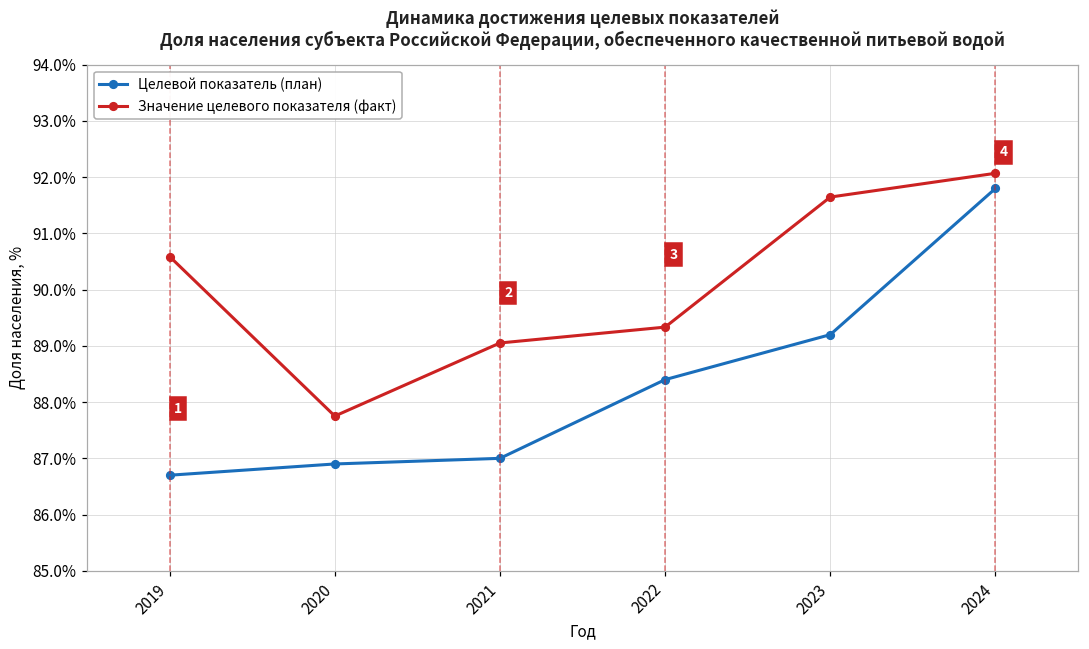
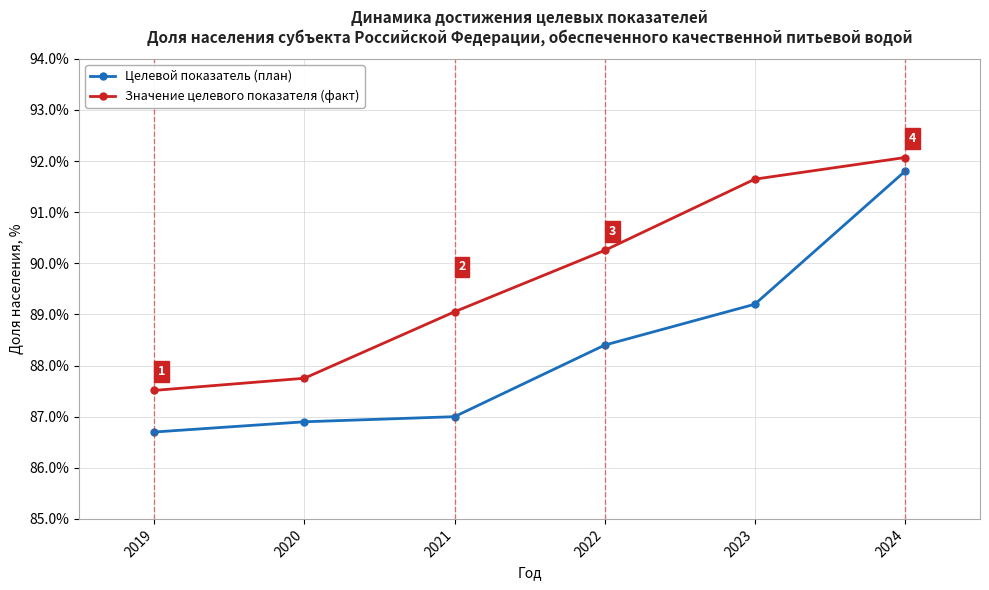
  {
    "Целевой показатель (план)": {
      "2019": "86.7%",
      "2020": "86.9%",
      "2021": "87.0%",
      "2022": "88.4%",
      "2023": "89.2%",
      "2024": "91.8%"
    },
    "Значение целевого показателя (факт)": {
-     "2019": "90.6%",
+     "2019": "87.5%",
      "2020": "87.8%",
      "2021": "89.1%",
-     "2022": "89.3%",
+     "2022": "90.3%",
      "2023": "91.6%"
    }
  }
